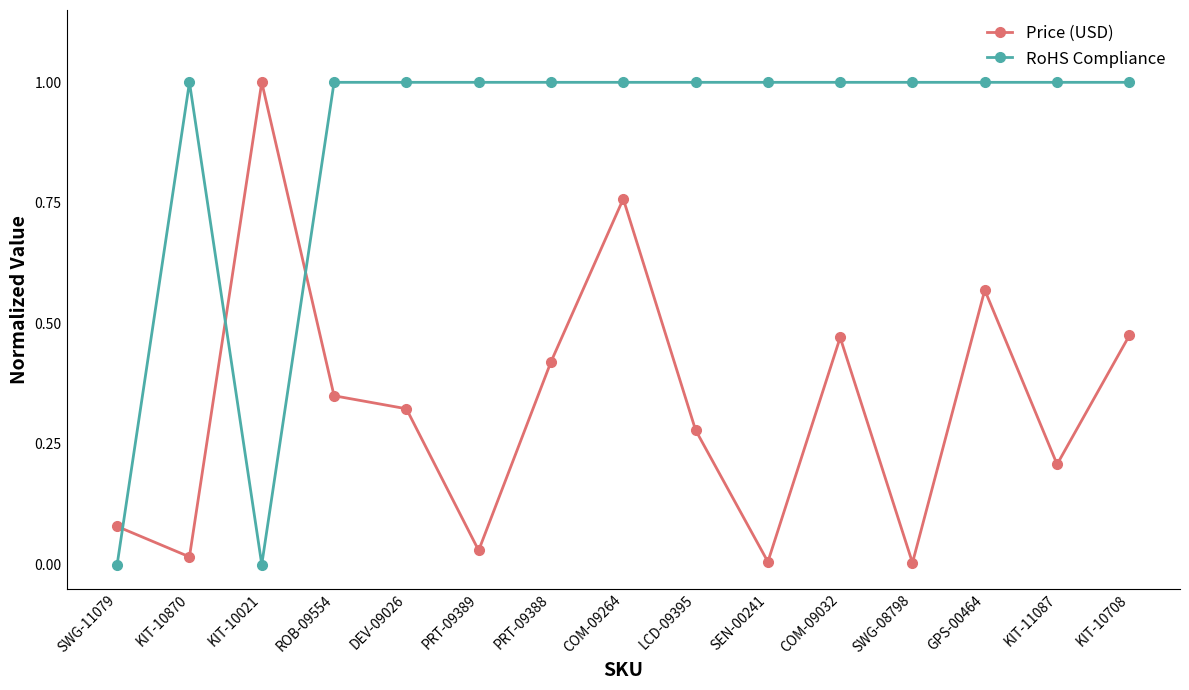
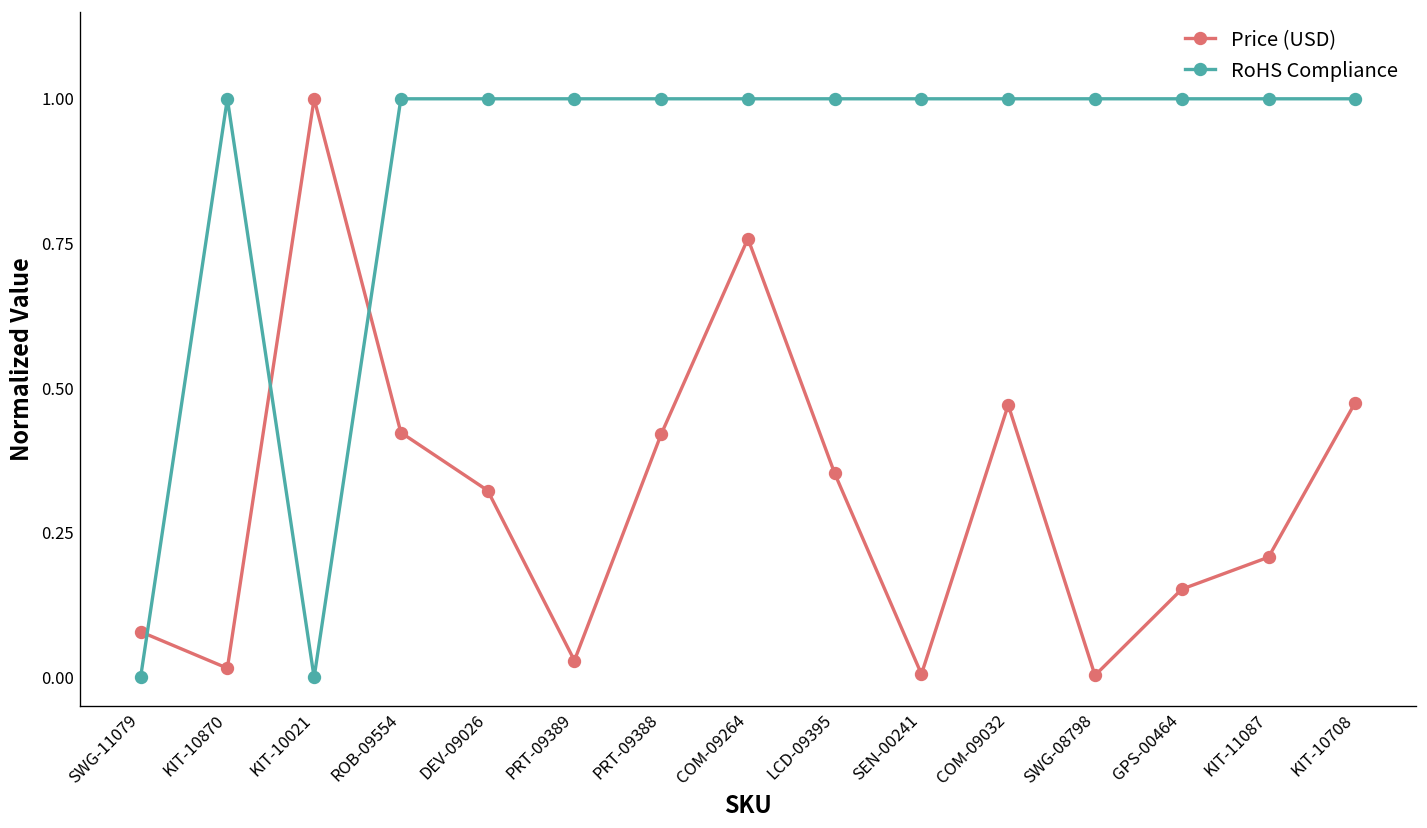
  {
    "Price (USD)": {
      "SWG-11079": 0.08,
      "KIT-10870": 0.02,
      "KIT-10021": 1.00,
-     "ROB-09554": 0.35,
+     "ROB-09554": 0.42,
      "DEV-09026": 0.32,
      "PRT-09389": 0.03,
      "PRT-09388": 0.42,
      "COM-09264": 0.76,
-     "LCD-09395": 0.28,
+     "LCD-09395": 0.35,
      "SEN-00241": 0.01,
      "COM-09032": 0.47,
      "SWG-08798": 0.00,
-     "GPS-00464": 0.57,
+     "GPS-00464": 0.15,
      "KIT-11087": 0.21,
      "KIT-10708": 0.48
    },
    "RoHS Compliance": {
      "SWG-11079": 0.00,
      "KIT-10870": 1.00,
      "KIT-10021": 0.00,
      "ROB-09554": 1.00,
      "DEV-09026": 1.00,
      "PRT-09389": 1.00,
      "PRT-09388": 1.00,
      "COM-09264": 1.00,
      "LCD-09395": 1.00,
      "SEN-00241": 1.00,
      "COM-09032": 1.00,
      "SWG-08798": 1.00,
      "GPS-00464": 1.00,
      "KIT-11087": 1.00,
      "KIT-10708": 1.00
    }
  }
